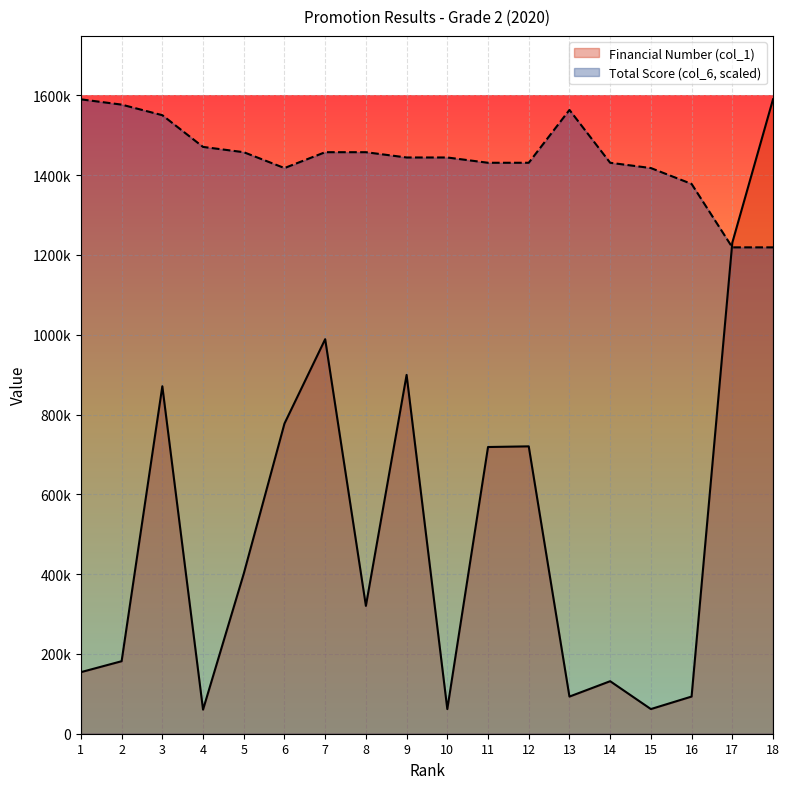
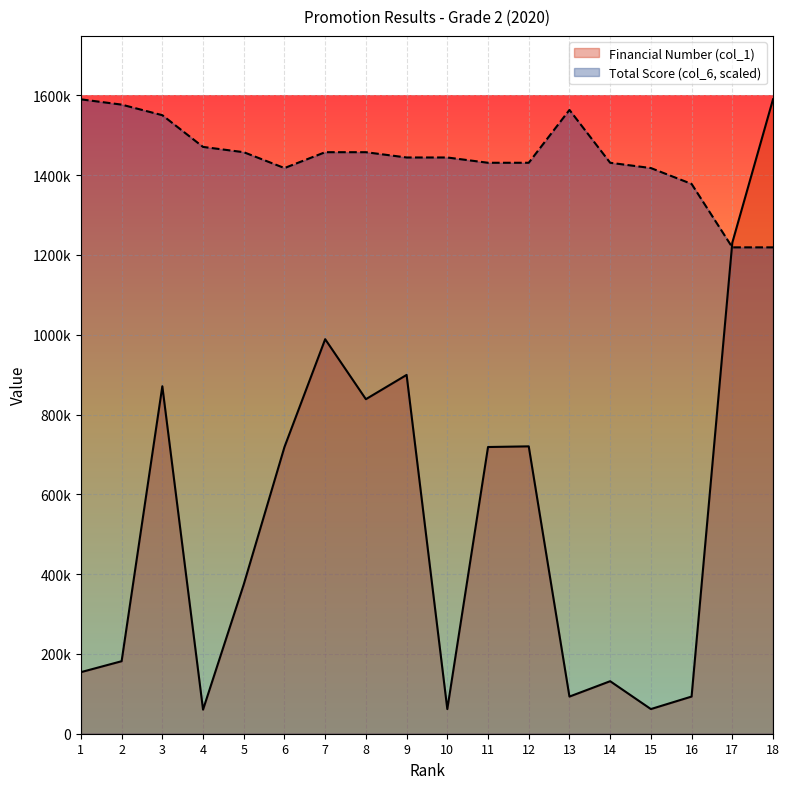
  {
    "Financial Number (col_1)": {
      "1": 150000,
      "2": 180000,
      "3": 870000,
      "4": 60000,
-     "5": 400000,
-     "6": 780000,
+     "5": 370000,
+     "6": 720000,
      "7": 990000,
-     "8": 320000,
+     "8": 840000,
      "9": 900000,
      "10": 60000,
      "11": 720000,
      "12": 720000,
      "13": 90000,
      "14": 130000,
      "15": 60000,
      "16": 90000,
      "17": 1230000,
      "18": 1590000
    },
    "Total Score (col_6, scaled)": {
      "1": 1590000,
      "2": 1580000,
      "3": 1550000,
      "4": 1470000,
      "5": 1460000,
      "6": 1420000,
      "7": 1460000,
      "8": 1460000,
      "9": 1440000,
      "10": 1440000,
      "11": 1430000,
      "12": 1430000,
      "13": 1560000,
      "14": 1430000,
      "15": 1420000,
      "16": 1380000,
      "17": 1220000,
      "18": 1220000
    }
  }
